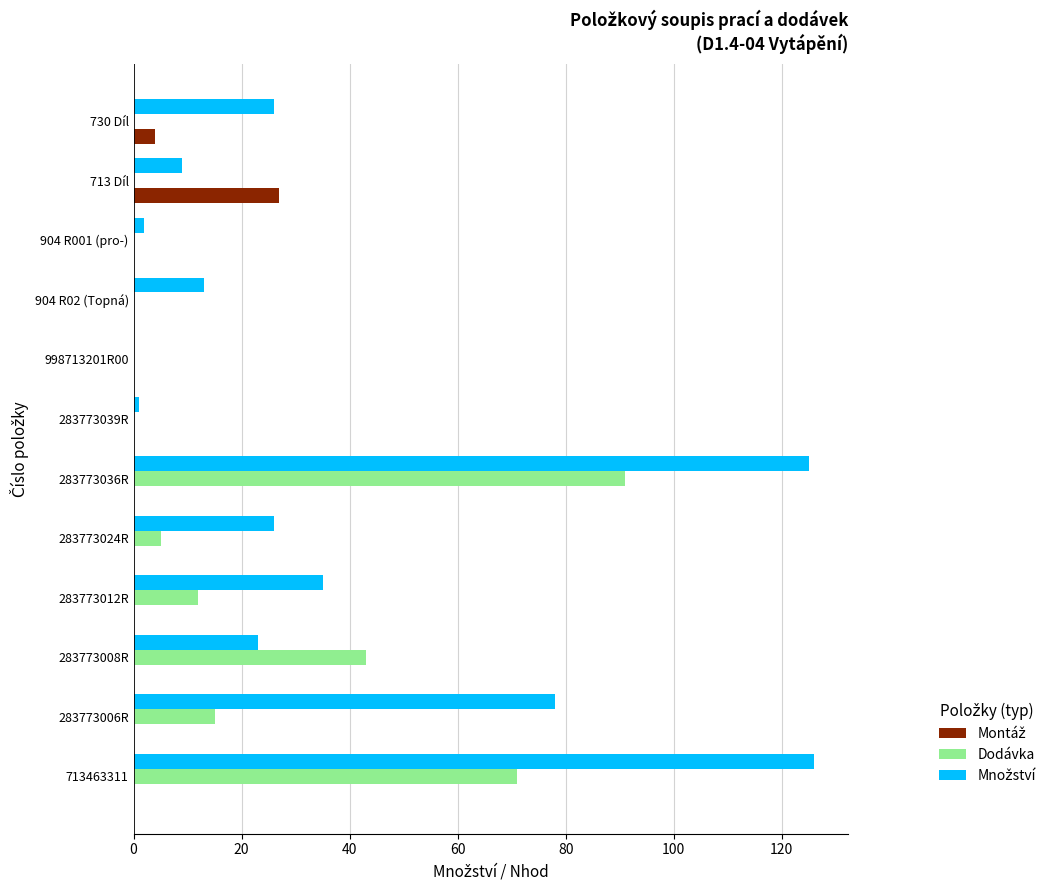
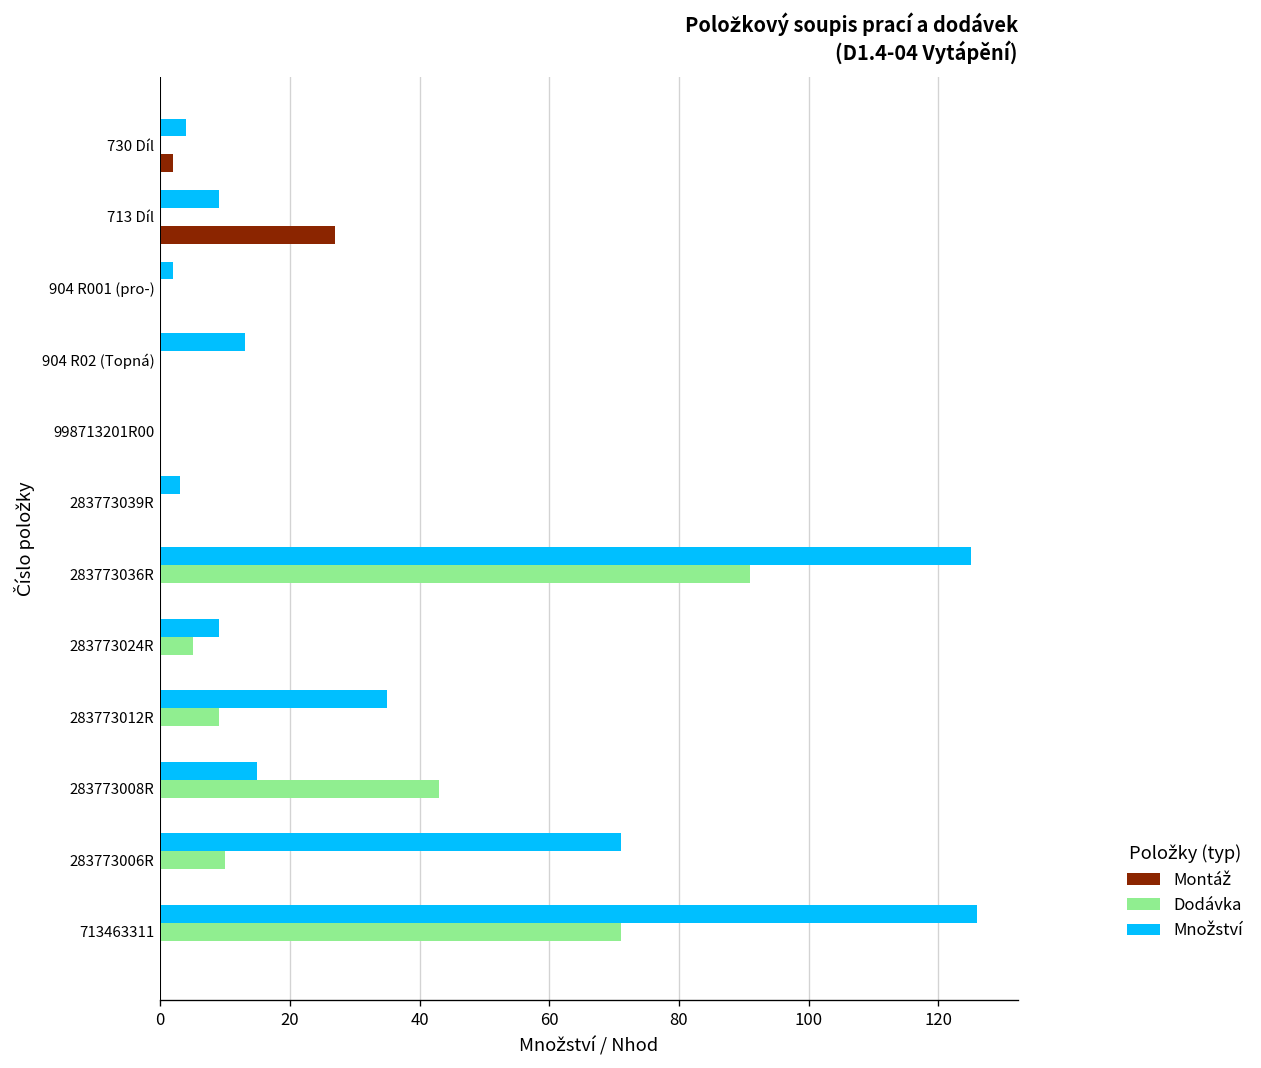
  {
    "Montáž": {
-     "730 Díl": 4,
+     "730 Díl": 2,
      "713 Díl": 27,
      "904 R001 (pro-)": 0,
      "904 R02 (Topná)": 0,
      "998713201R00": 0,
      "283773039R": 0,
      "283773036R": 0,
      "283773024R": 0,
      "283773012R": 0,
      "283773008R": 0,
      "283773006R": 0,
      "713463311": 0
    },
    "Dodávka": {
      "730 Díl": 0,
      "713 Díl": 0,
      "904 R001 (pro-)": 0,
      "904 R02 (Topná)": 0,
      "998713201R00": 0,
      "283773039R": 0,
      "283773036R": 91,
      "283773024R": 5,
-     "283773012R": 12,
+     "283773012R": 9,
      "283773008R": 43,
-     "283773006R": 15,
+     "283773006R": 10,
      "713463311": 71
    },
    "Množství": {
-     "730 Díl": 26,
+     "730 Díl": 4,
      "713 Díl": 9,
      "904 R001 (pro-)": 2,
      "904 R02 (Topná)": 13,
      "998713201R00": 0,
-     "283773039R": 1,
+     "283773039R": 3,
      "283773036R": 125,
-     "283773024R": 26,
+     "283773024R": 9,
      "283773012R": 35,
-     "283773008R": 23,
-     "283773006R": 78,
+     "283773008R": 15,
+     "283773006R": 71,
      "713463311": 126
    }
  }
